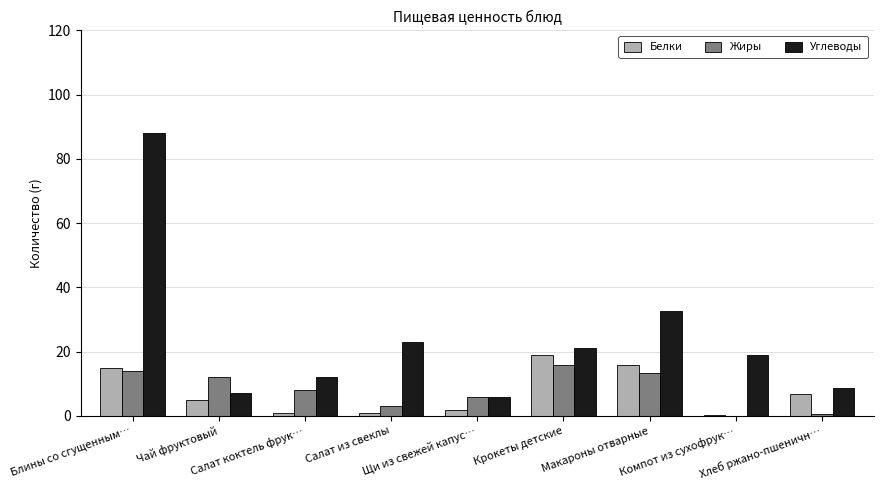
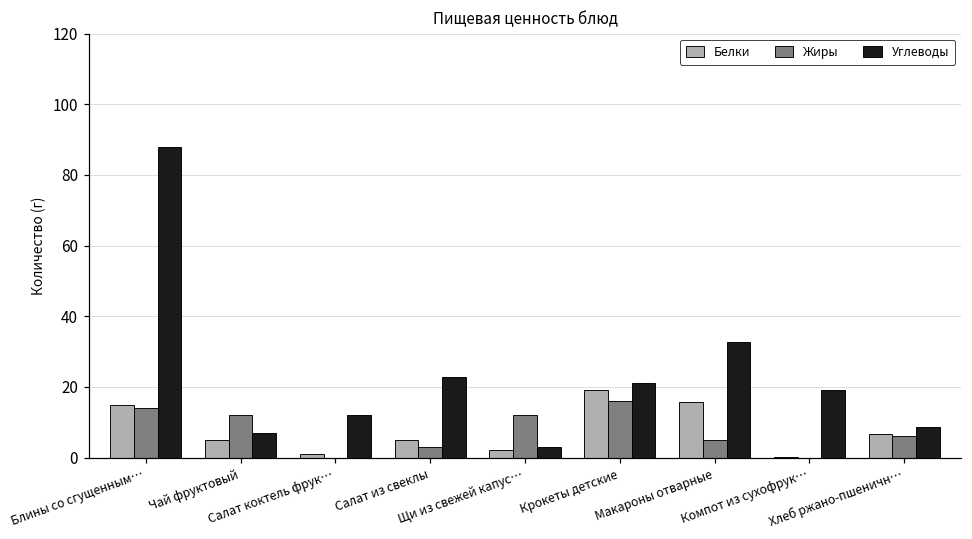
  {
    "Белки": {
      "Блины со сгущенным…": 15,
      "Чай фруктовый": 5,
      "Салат коктель фрук…": 1,
-     "Салат из свеклы": 1,
+     "Салат из свеклы": 5,
      "Щи из свежей капус…": 2,
      "Крокеты детские": 19,
      "Макароны отварные": 16,
      "Хлеб ржано-пшеничн…": 7
    },
    "Жиры": {
      "Блины со сгущенным…": 14,
      "Чай фруктовый": 12,
-     "Салат коктель фрук…": 8,
+     "Салат коктель фрук…": 0,
      "Салат из свеклы": 3,
-     "Щи из свежей капус…": 6,
+     "Щи из свежей капус…": 12,
      "Крокеты детские": 16,
-     "Макароны отварные": 14,
+     "Макароны отварные": 5,
      "Компот из сухофрук…": 0,
-     "Хлеб ржано-пшеничн…": 1
+     "Хлеб ржано-пшеничн…": 6
    },
    "Углеводы": {
      "Блины со сгущенным…": 88,
      "Чай фруктовый": 7,
      "Салат коктель фрук…": 12,
      "Салат из свеклы": 23,
-     "Щи из свежей капус…": 6,
+     "Щи из свежей капус…": 3,
      "Крокеты детские": 21,
      "Макароны отварные": 33,
      "Компот из сухофрук…": 19,
      "Хлеб ржано-пшеничн…": 9
    }
  }
